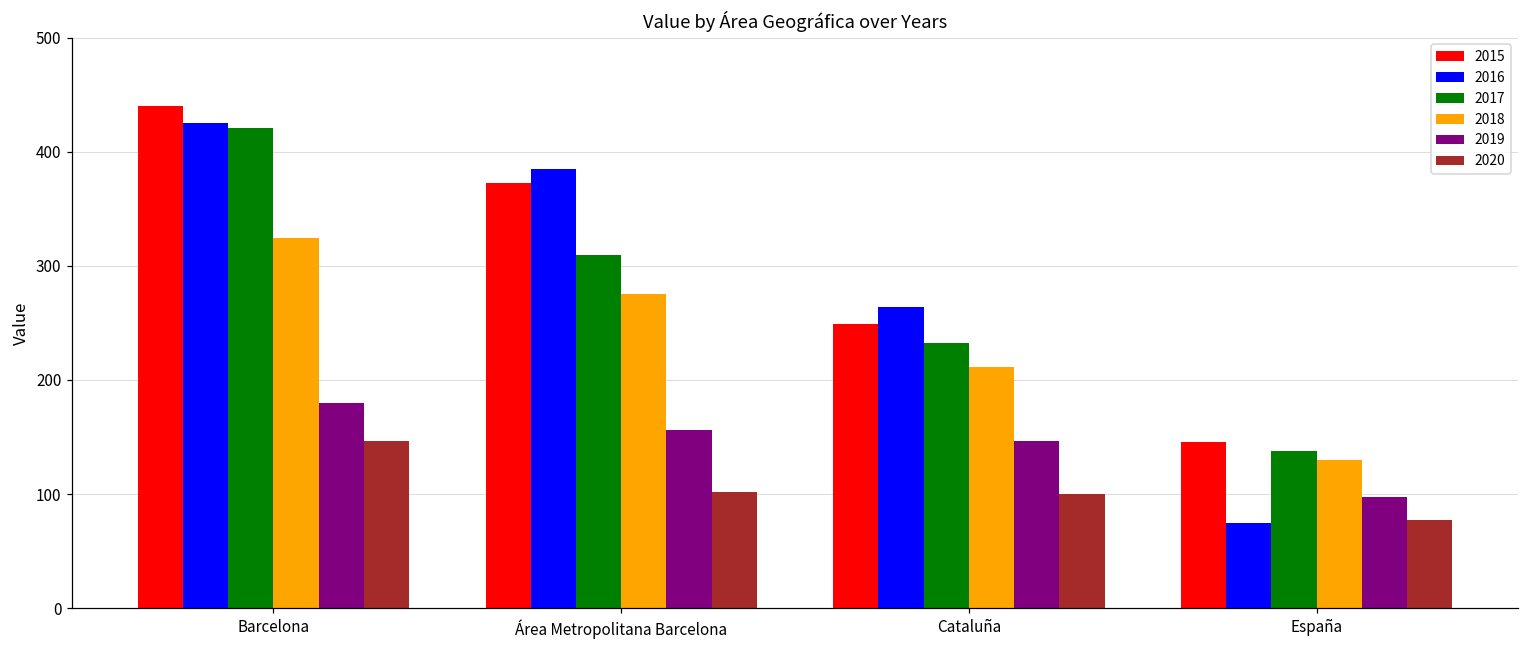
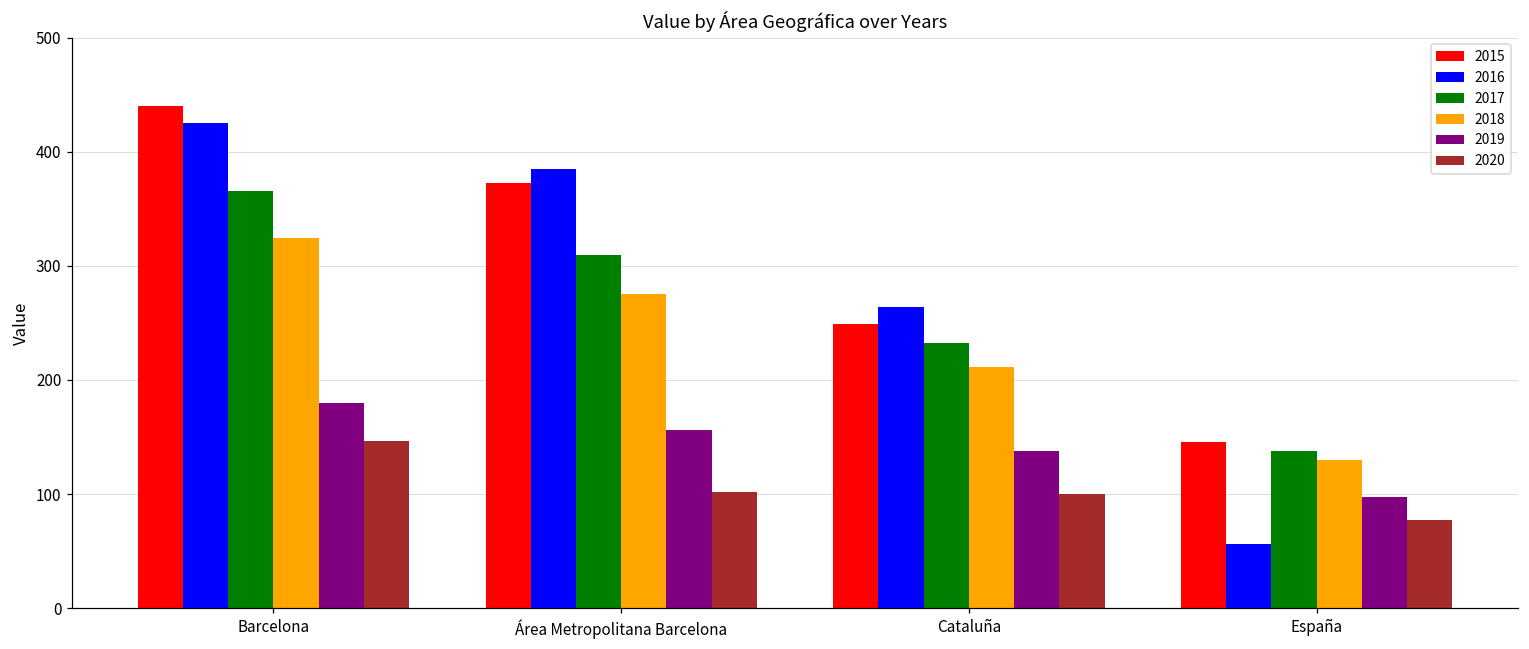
  {
    "2015": {
      "Barcelona": 440,
      "Área Metropolitana Barcelona": 372,
      "Cataluña": 249,
      "España": 146
    },
    "2016": {
      "Barcelona": 426,
      "Área Metropolitana Barcelona": 385,
      "Cataluña": 264,
-     "España": 74
+     "España": 56
    },
    "2017": {
-     "Barcelona": 421,
+     "Barcelona": 366,
      "Área Metropolitana Barcelona": 310,
      "Cataluña": 232,
      "España": 138
    },
    "2018": {
      "Barcelona": 324,
      "Área Metropolitana Barcelona": 275,
      "Cataluña": 211,
      "España": 130
    },
    "2019": {
      "Barcelona": 180,
      "Área Metropolitana Barcelona": 156,
-     "Cataluña": 147,
+     "Cataluña": 138,
      "España": 98
    },
    "2020": {
      "Barcelona": 147,
      "Área Metropolitana Barcelona": 102,
      "Cataluña": 100,
      "España": 77
    }
  }
